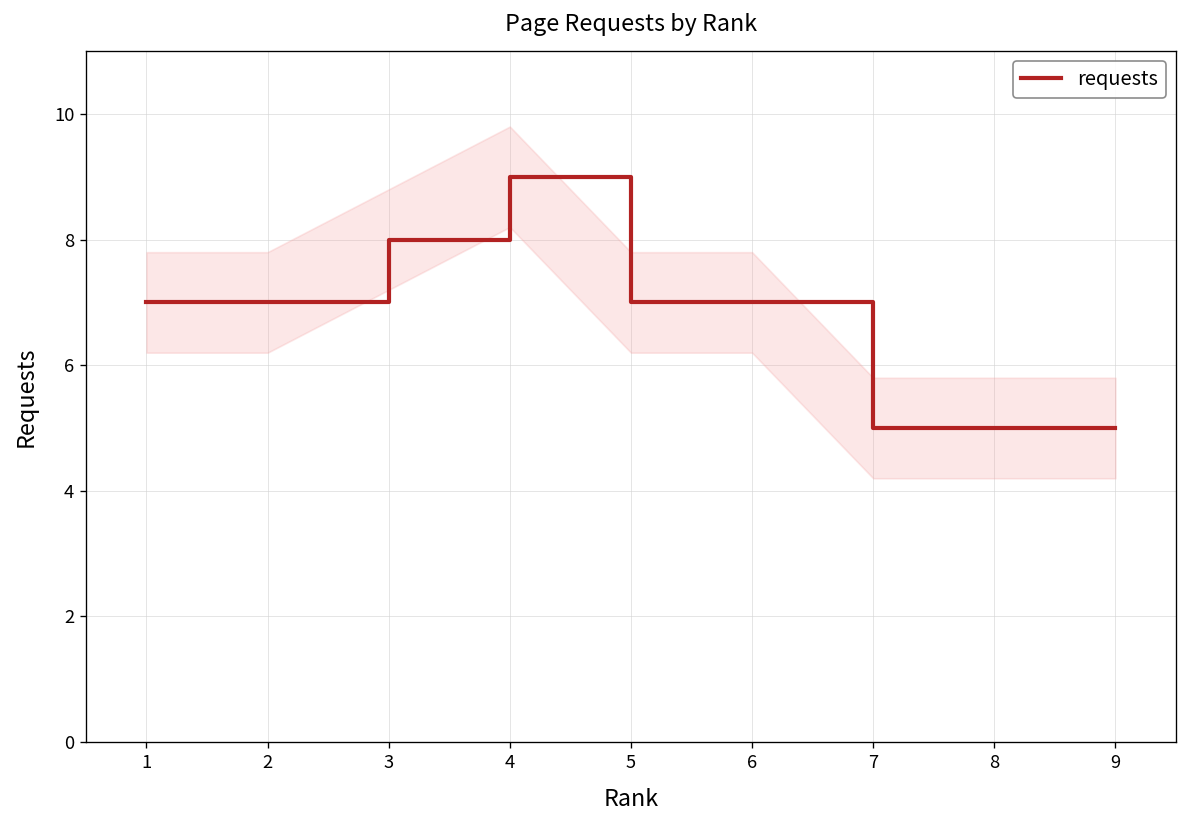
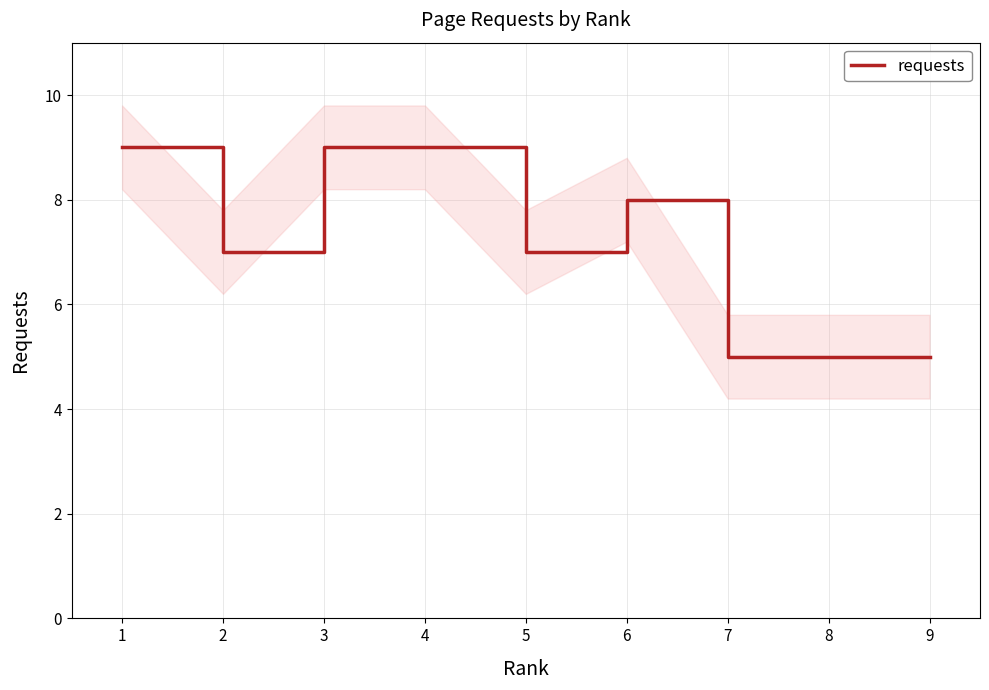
  {
    "requests": {
-     "1": 7,
+     "1": 9,
      "2": 7,
-     "3": 8,
+     "3": 9,
      "4": 9,
      "5": 7,
-     "6": 7,
+     "6": 8,
      "7": 5,
      "8": 5,
      "9": 5
    }
  }
